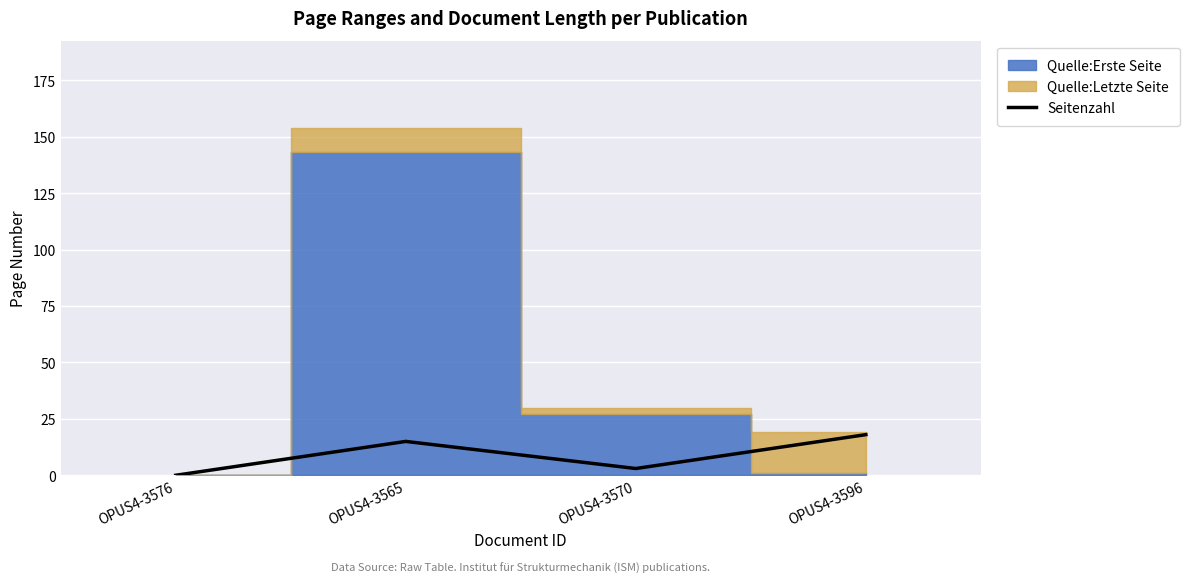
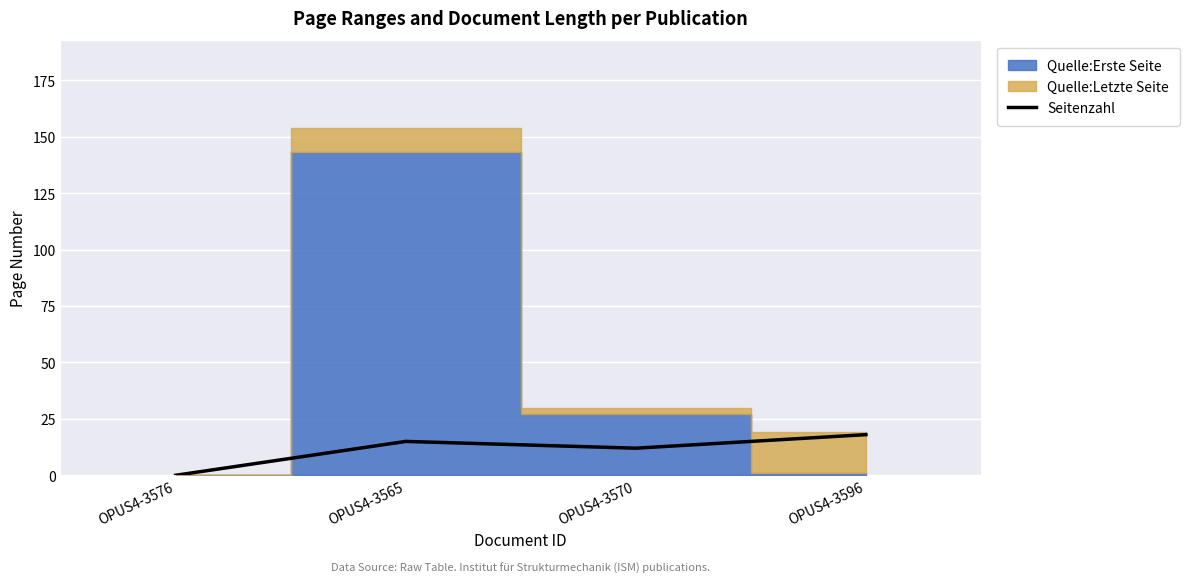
  {
    "Seitenzahl": {
      "OPUS4-3565": 15,
-     "OPUS4-3570": 3
+     "OPUS4-3570": 12
    }
  }
